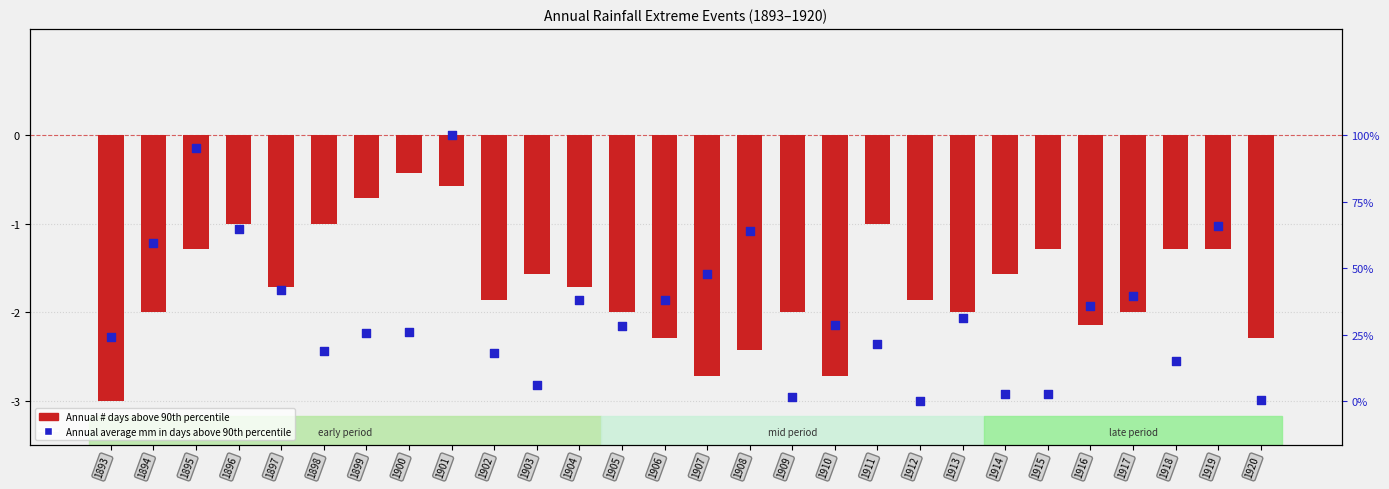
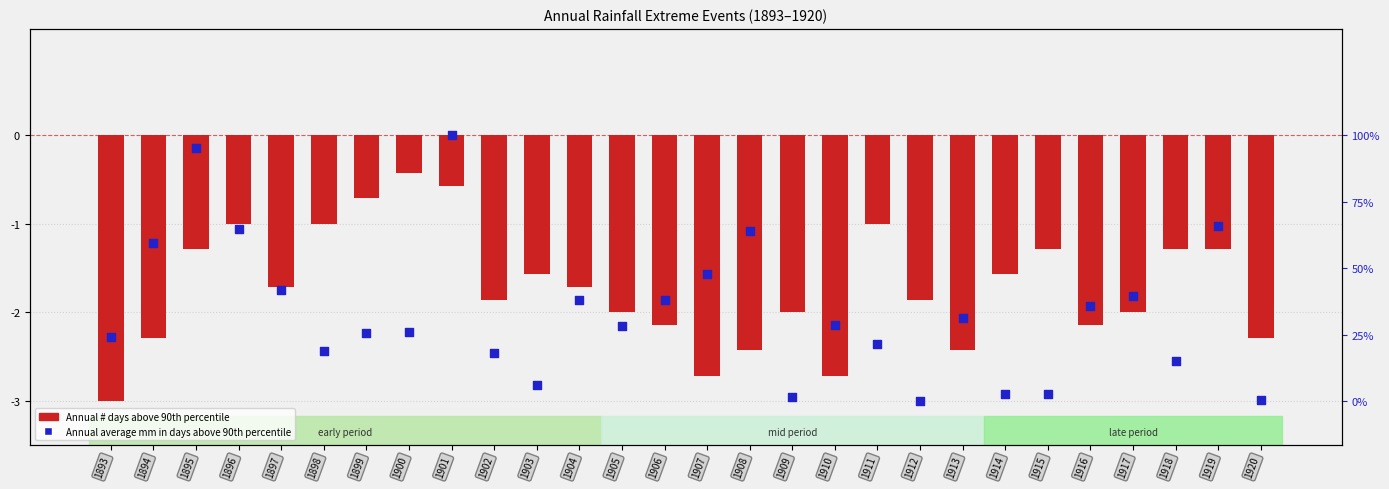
  {
    "Annual # days above 90th percentile": {
      "1893": -3.0,
-     "1894": -2.0,
+     "1894": -2.3,
      "1895": -1.3,
      "1896": -1.0,
      "1897": -1.7,
      "1898": -1.0,
      "1899": -0.7,
      "1900": -0.4,
      "1901": -0.6,
      "1902": -1.9,
      "1903": -1.6,
      "1904": -1.7,
      "1905": -2.0,
-     "1906": -2.3,
+     "1906": -2.1,
      "1907": -2.7,
      "1908": -2.4,
      "1909": -2.0,
      "1910": -2.7,
      "1911": -1.0,
      "1912": -1.9,
-     "1913": -2.0,
+     "1913": -2.4,
      "1914": -1.6,
      "1915": -1.3,
      "1916": -2.1,
      "1917": -2.0,
      "1918": -1.3,
      "1919": -1.3,
      "1920": -2.3
    }
  }
